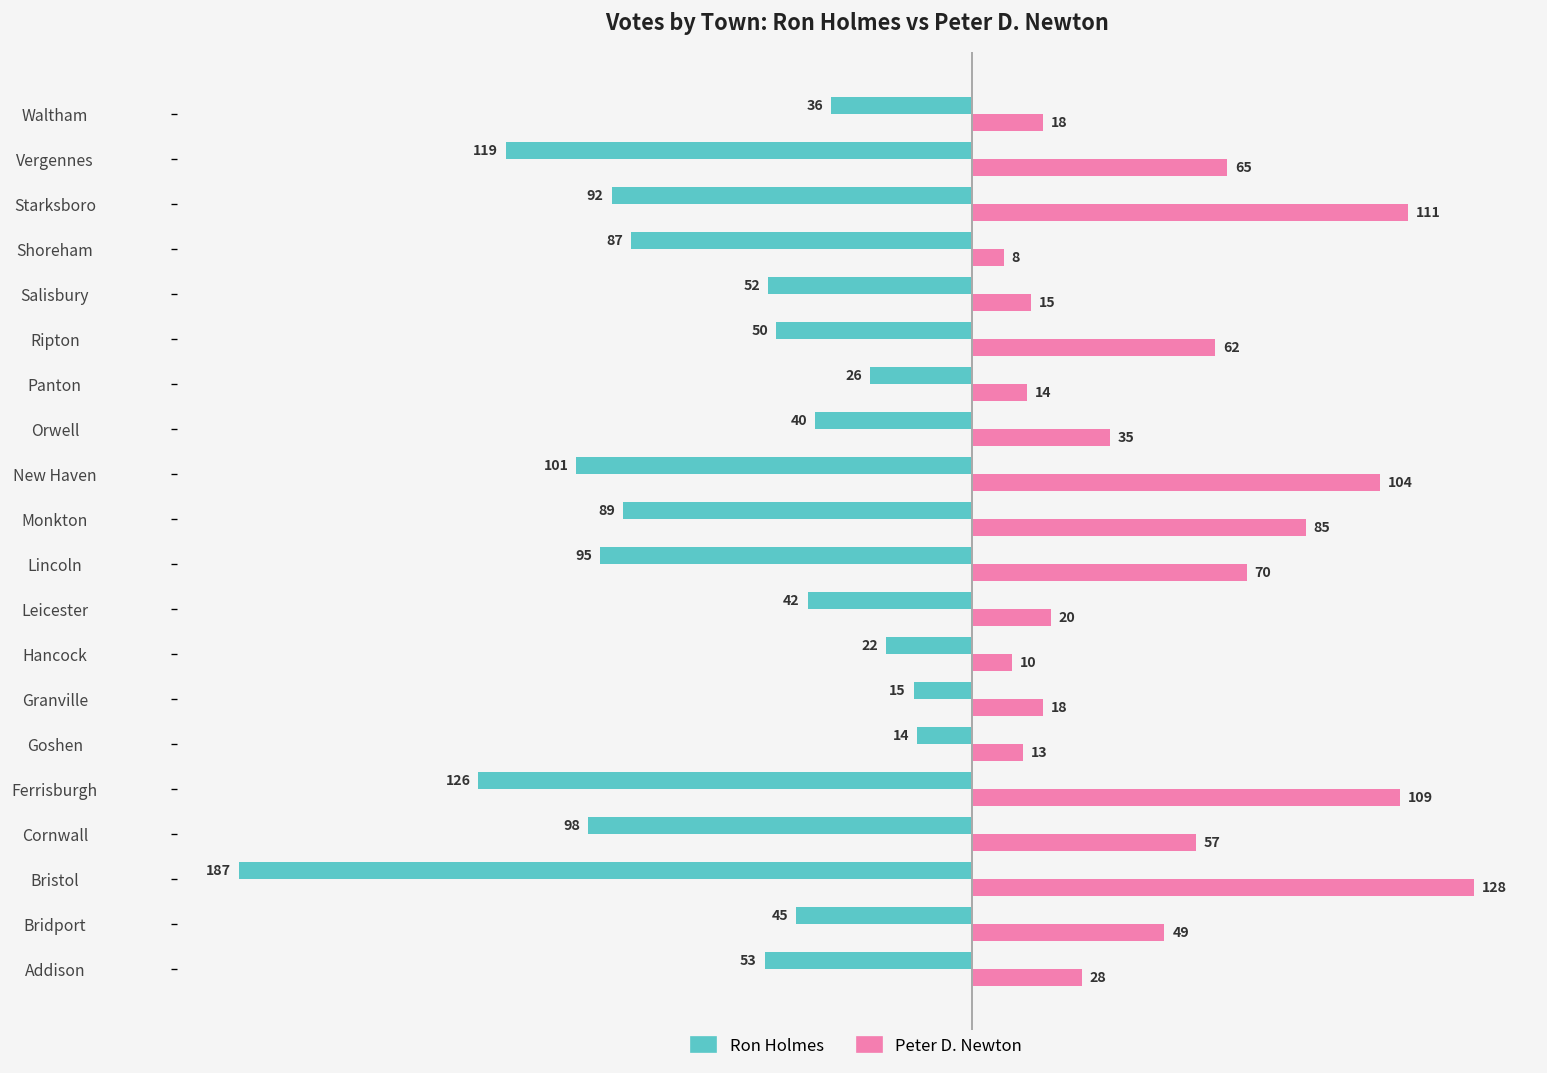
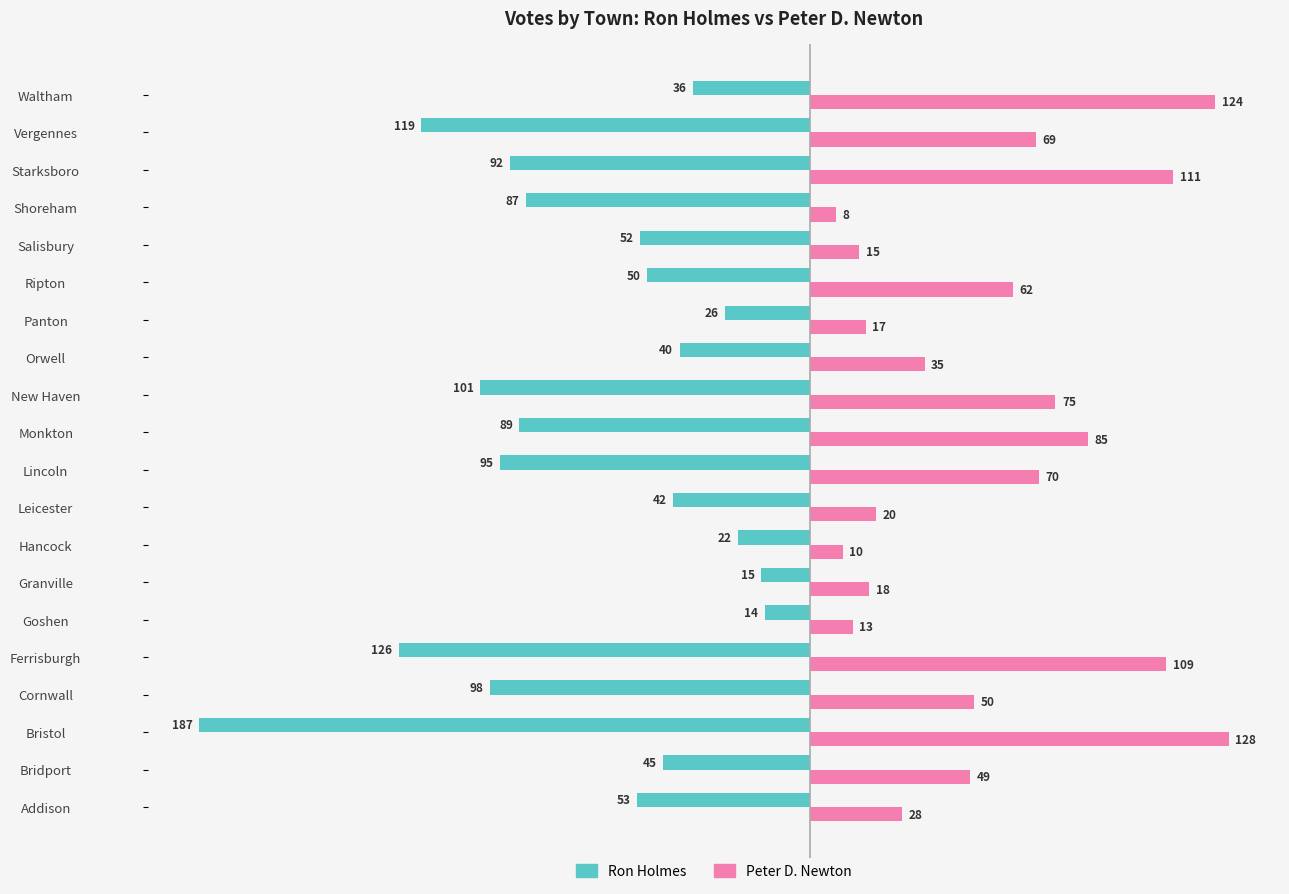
  {
    "Peter D. Newton": {
-     "Waltham": 18,
-     "Vergennes": 65,
+     "Waltham": 124,
+     "Vergennes": 69,
      "Starksboro": 111,
      "Shoreham": 8,
      "Salisbury": 15,
      "Ripton": 62,
-     "Panton": 14,
+     "Panton": 17,
      "Orwell": 35,
-     "New Haven": 104,
+     "New Haven": 75,
      "Monkton": 85,
      "Lincoln": 70,
      "Leicester": 20,
      "Hancock": 10,
      "Granville": 18,
      "Goshen": 13,
      "Ferrisburgh": 109,
-     "Cornwall": 57,
+     "Cornwall": 50,
      "Bristol": 128,
      "Bridport": 49,
      "Addison": 28
    }
  }
